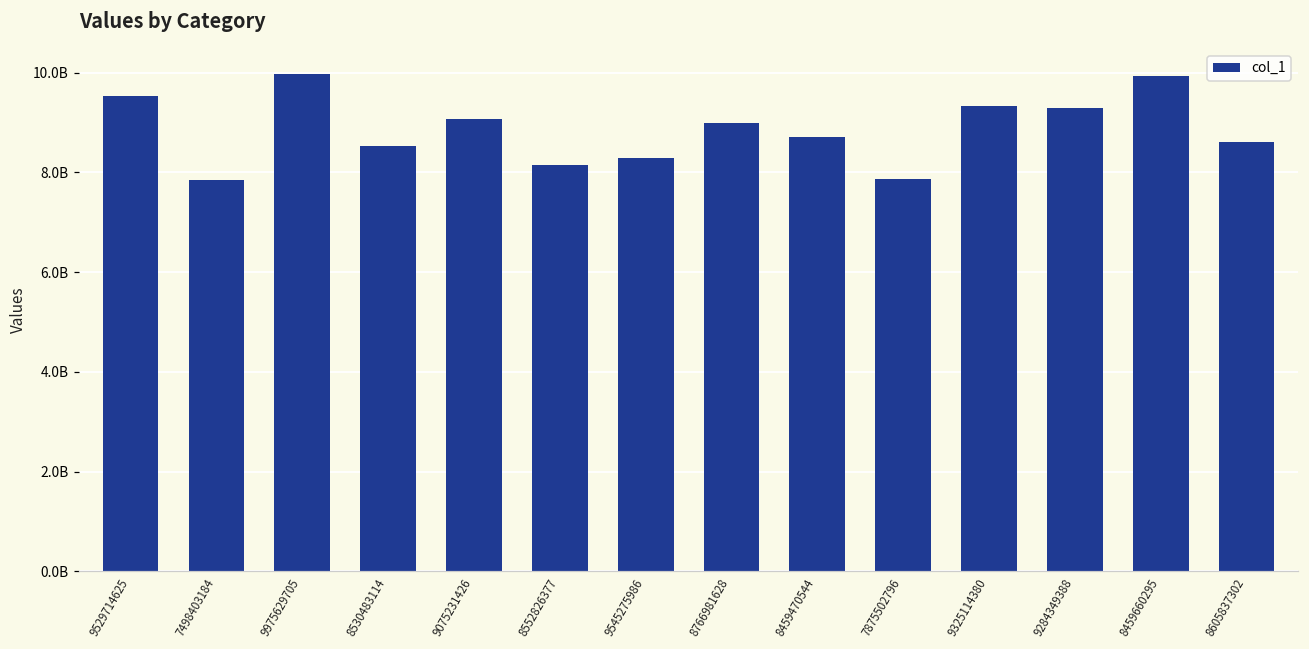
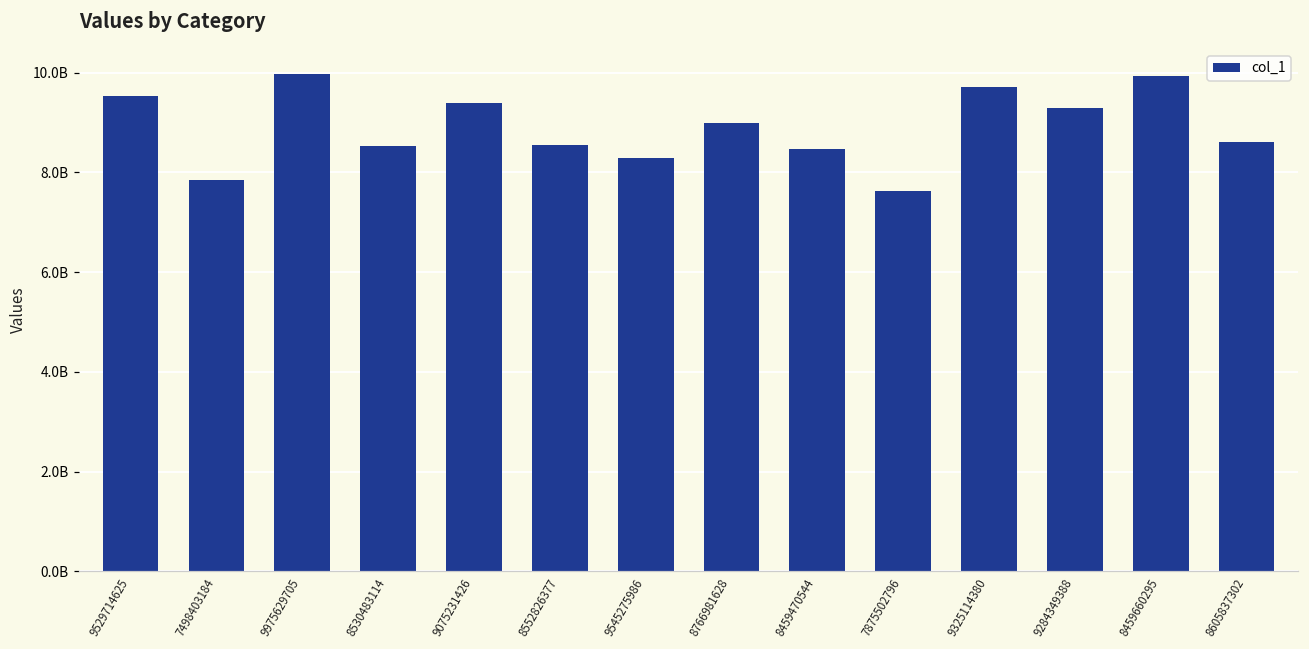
  {
    "9529714625": 9500000000,
    "7498403184": 7900000000,
    "9975629705": 10000000000,
    "8530483114": 8500000000,
-   "9075231426": 9100000000,
-   "8552826377": 8100000000,
+   "9075231426": 9400000000,
+   "8552826377": 8600000000,
    "9545275986": 8300000000,
    "8766981628": 9000000000,
-   "8459470544": 8700000000,
-   "7875502796": 7900000000,
-   "9325114380": 9300000000,
+   "8459470544": 8500000000,
+   "7875502796": 7600000000,
+   "9325114380": 9700000000,
    "9284349388": 9300000000,
    "8459660295": 9900000000,
    "8605837302": 8600000000
  }
